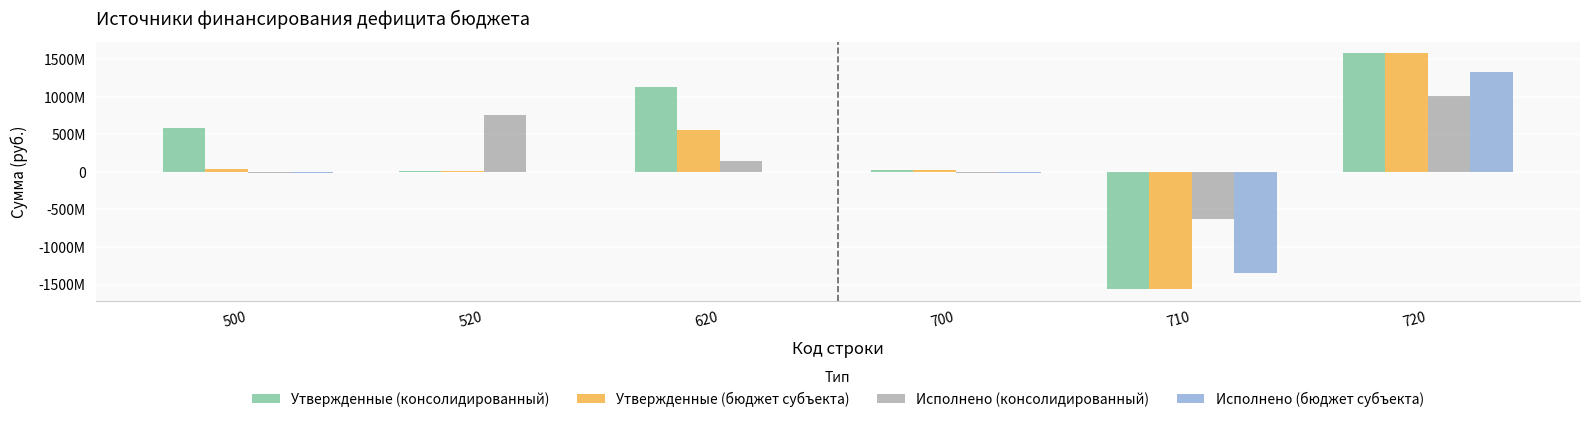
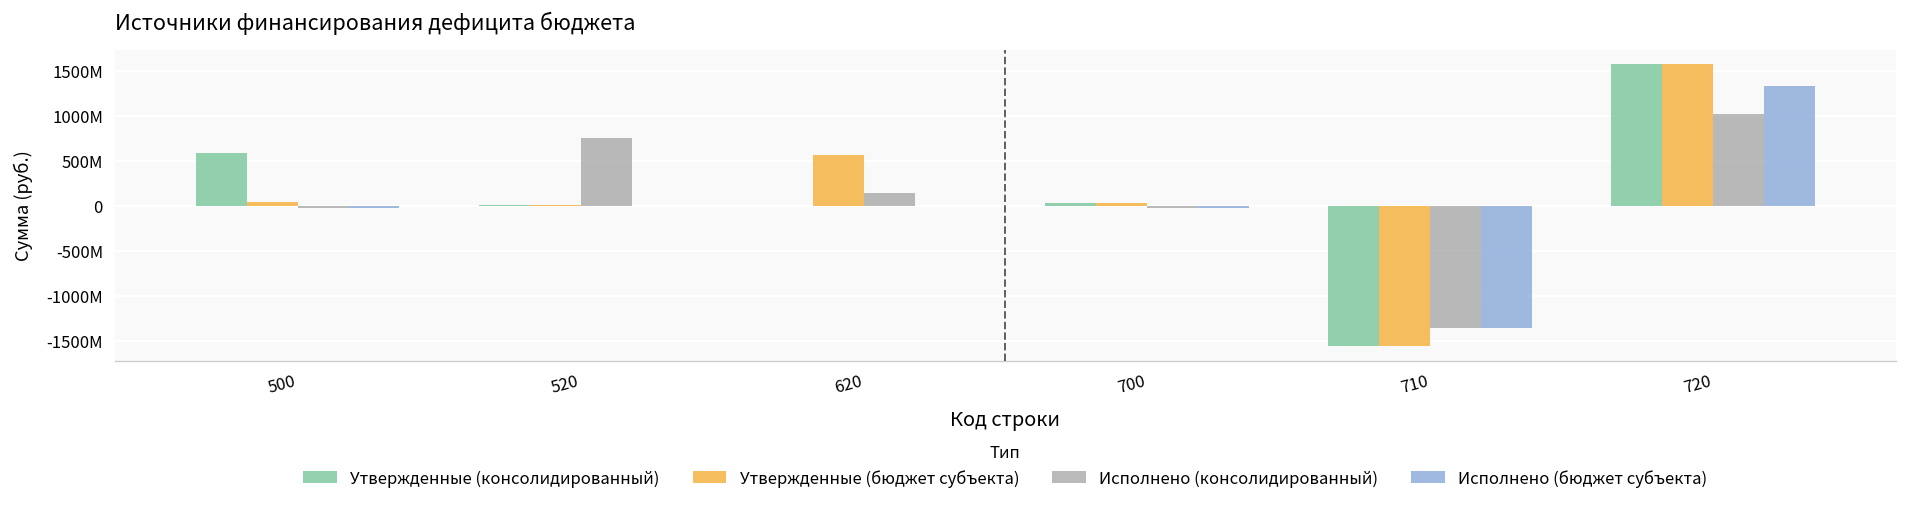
  {
    "Утвержденные (консолидированный)": {
      "500": 600000000,
-     "620": 1100000000,
+     "620": 0,
      "710": -1600000000,
      "720": 1600000000
    },
    "Утвержденные (бюджет субъекта)": {
      "500": 0,
      "620": 600000000,
      "710": -1600000000,
      "720": 1600000000
    },
    "Исполнено (консолидированный)": {
      "520": 800000000,
      "620": 100000000,
-     "710": -600000000,
+     "710": -1400000000,
      "720": 1000000000
    },
    "Исполнено (бюджет субъекта)": {
      "520": 0,
      "620": 0,
      "710": -1400000000,
      "720": 1300000000
    }
  }
